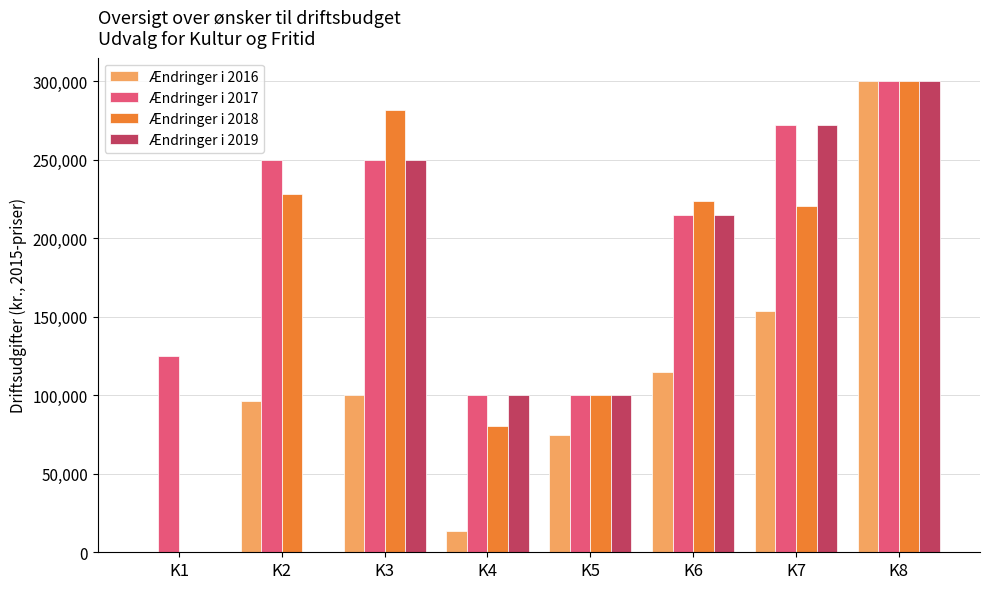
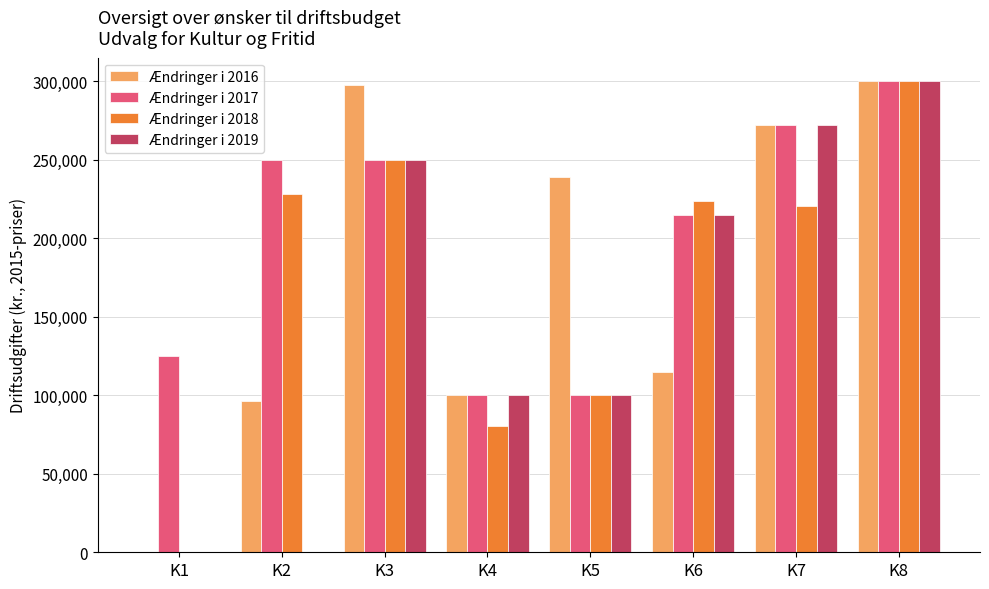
  {
    "Ændringer i 2016": {
      "K1": "0",
      "K2": "96,000",
-     "K3": "100,000",
-     "K4": "14,000",
-     "K5": "75,000",
+     "K3": "298,000",
+     "K4": "100,000",
+     "K5": "239,000",
      "K6": "115,000",
-     "K7": "153,000",
+     "K7": "272,000",
      "K8": "300,000"
    },
    "Ændringer i 2018": {
      "K1": "0",
      "K2": "228,000",
-     "K3": "282,000",
+     "K3": "250,000",
      "K4": "80,000",
      "K5": "100,000",
      "K6": "224,000",
      "K7": "220,000",
      "K8": "300,000"
    }
  }
